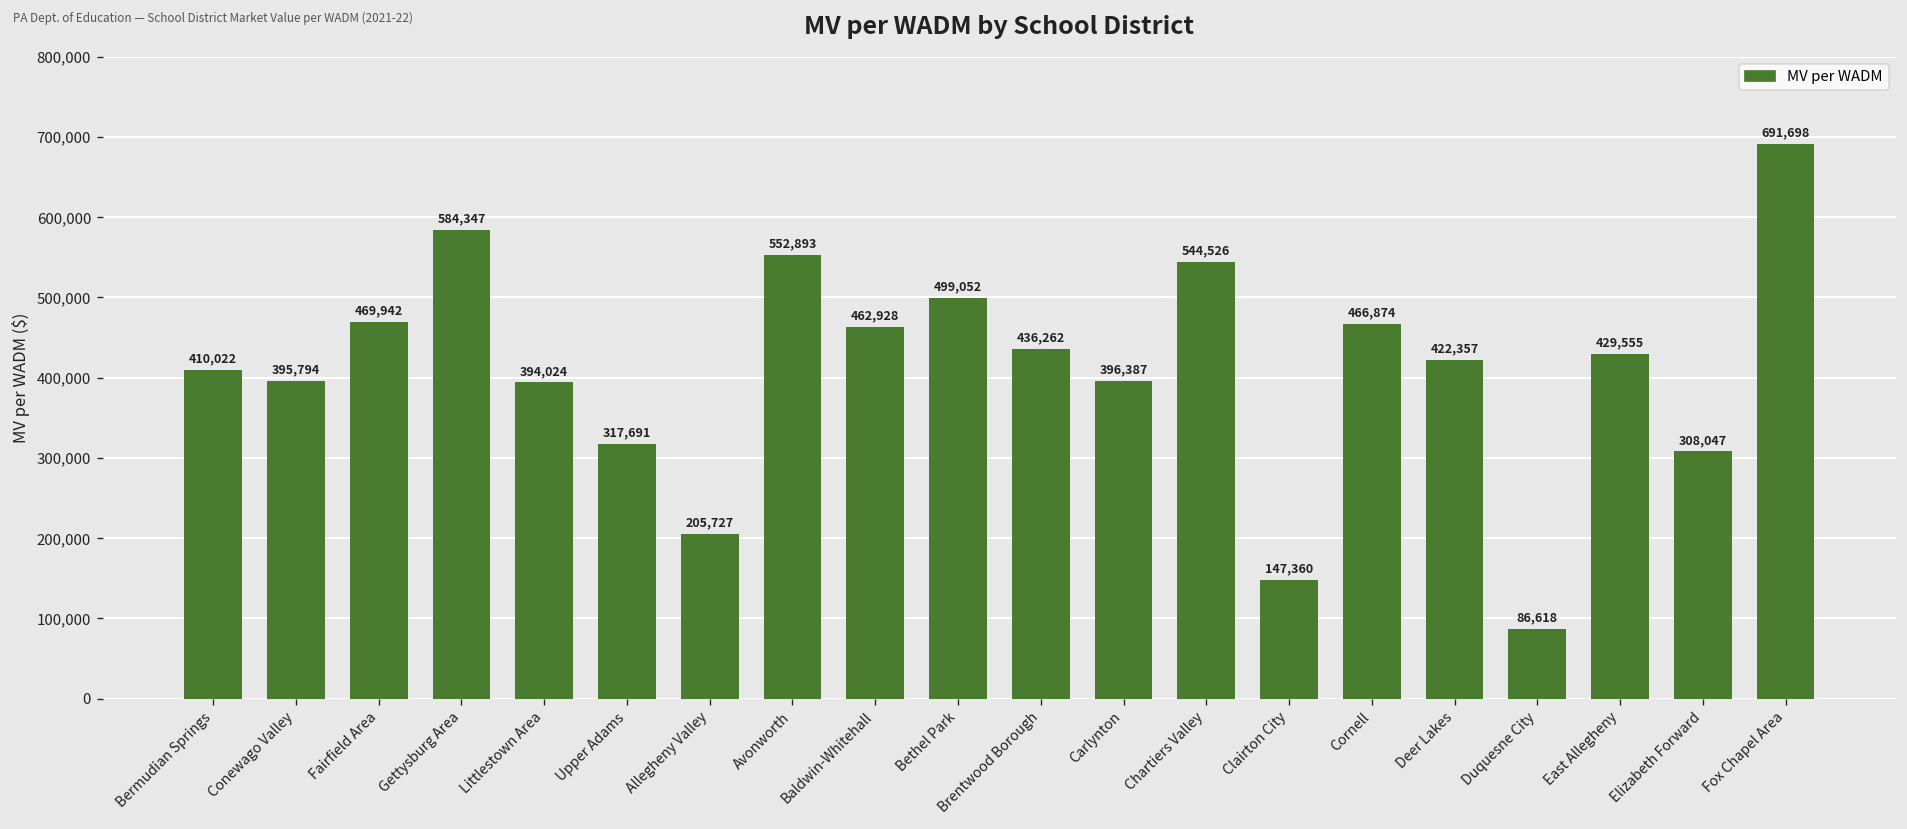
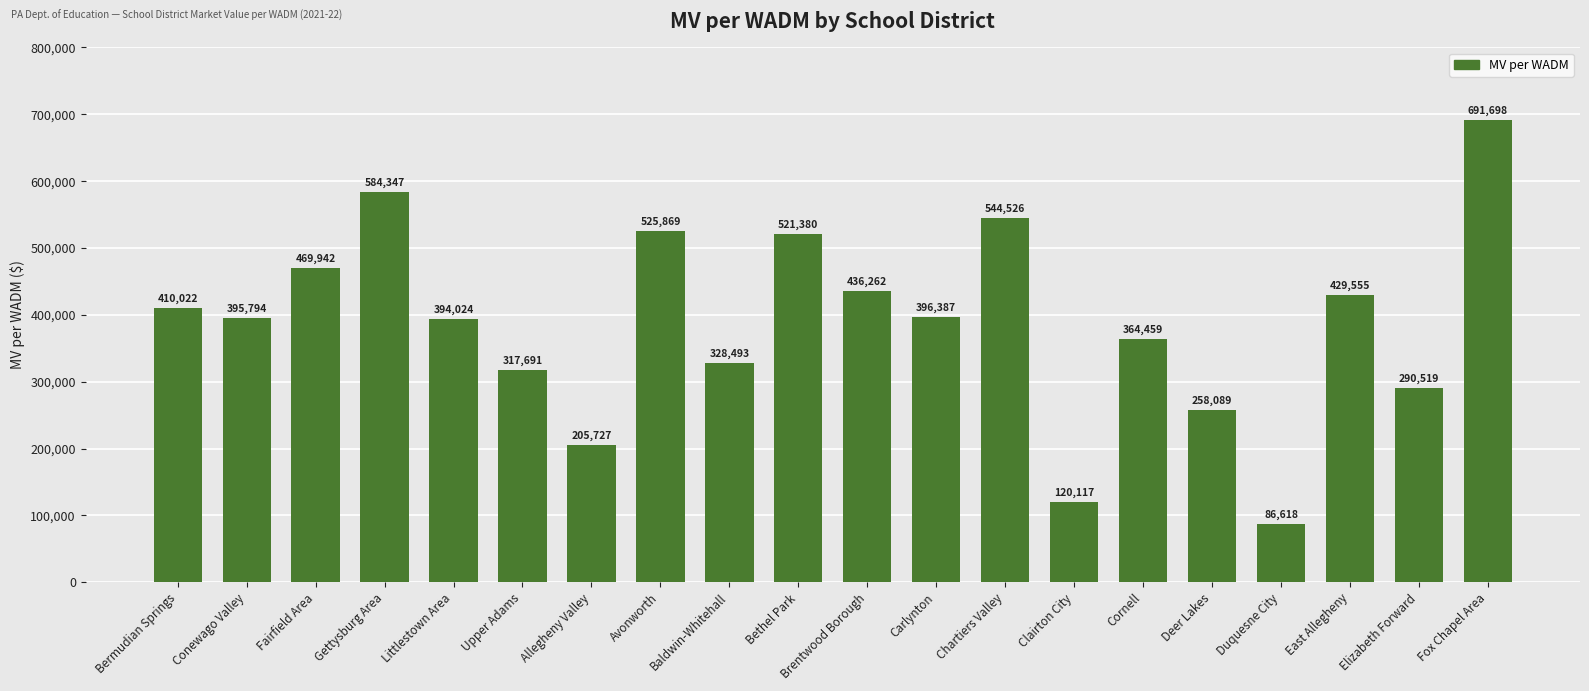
  {
    "Bermudian Springs": "410,022",
    "Conewago Valley": "395,794",
    "Fairfield Area": "469,942",
    "Gettysburg Area": "584,347",
    "Littlestown Area": "394,024",
    "Upper Adams": "317,691",
    "Allegheny Valley": "205,727",
-   "Avonworth": "552,893",
-   "Baldwin-Whitehall": "462,928",
-   "Bethel Park": "499,052",
+   "Avonworth": "525,869",
+   "Baldwin-Whitehall": "328,493",
+   "Bethel Park": "521,380",
    "Brentwood Borough": "436,262",
    "Carlynton": "396,387",
    "Chartiers Valley": "544,526",
-   "Clairton City": "147,360",
-   "Cornell": "466,874",
-   "Deer Lakes": "422,357",
+   "Clairton City": "120,117",
+   "Cornell": "364,459",
+   "Deer Lakes": "258,089",
    "Duquesne City": "86,618",
    "East Allegheny": "429,555",
-   "Elizabeth Forward": "308,047",
+   "Elizabeth Forward": "290,519",
    "Fox Chapel Area": "691,698"
  }
